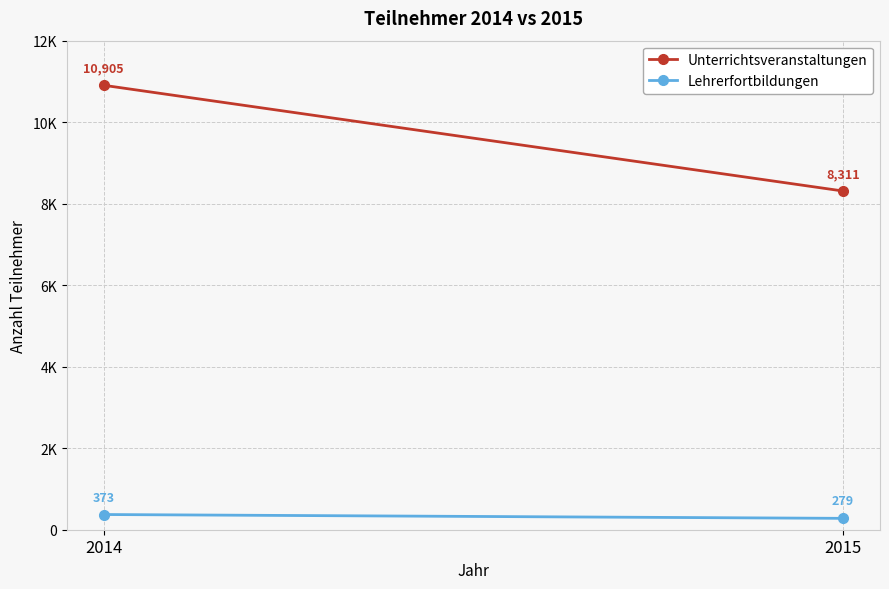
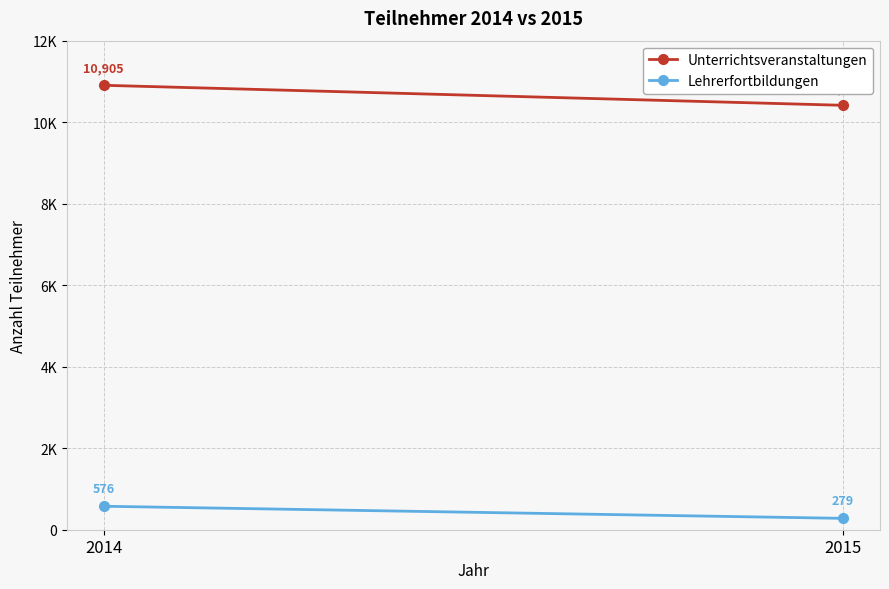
  {
    "Unterrichtsveranstaltungen": {
-     "2015": 8300
+     "2015": 10400
    },
    "Lehrerfortbildungen": {
-     "2014": 373,
+     "2014": 576,
      "2015": 279
    }
  }
